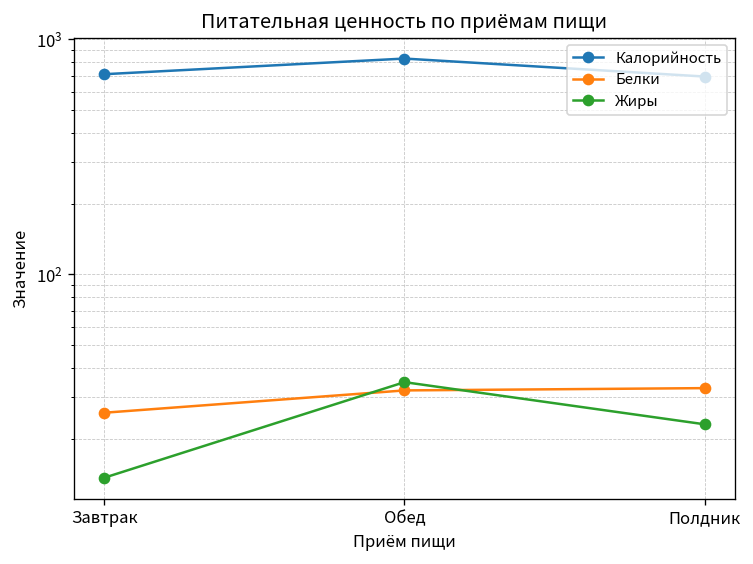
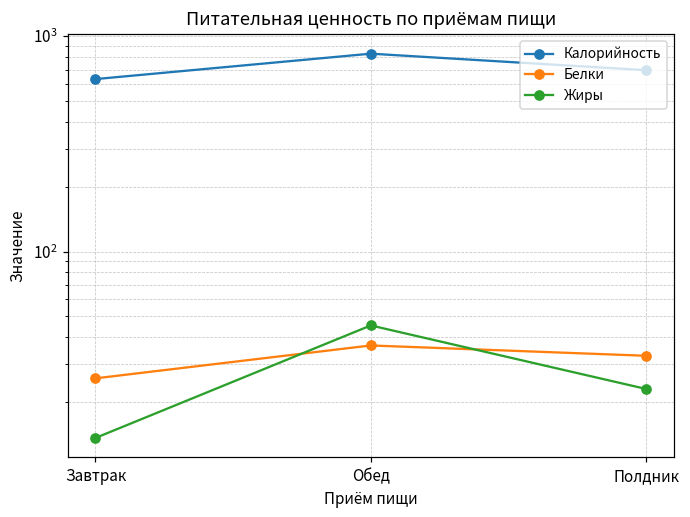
  {
    "Калорийность": {
-     "Завтрак": 710,
+     "Завтрак": 630,
      "Обед": 830
    },
    "Белки": {
      "Завтрак": 26,
-     "Обед": 32,
+     "Обед": 37,
      "Полдник": 33
    },
    "Жиры": {
      "Завтрак": 14,
-     "Обед": 35,
+     "Обед": 45,
      "Полдник": 23
    }
  }
